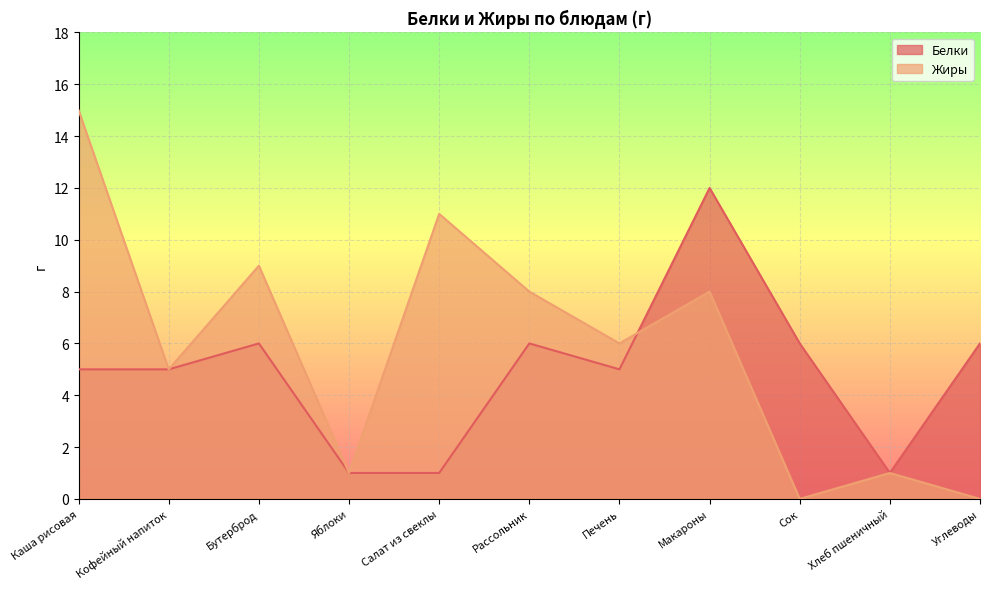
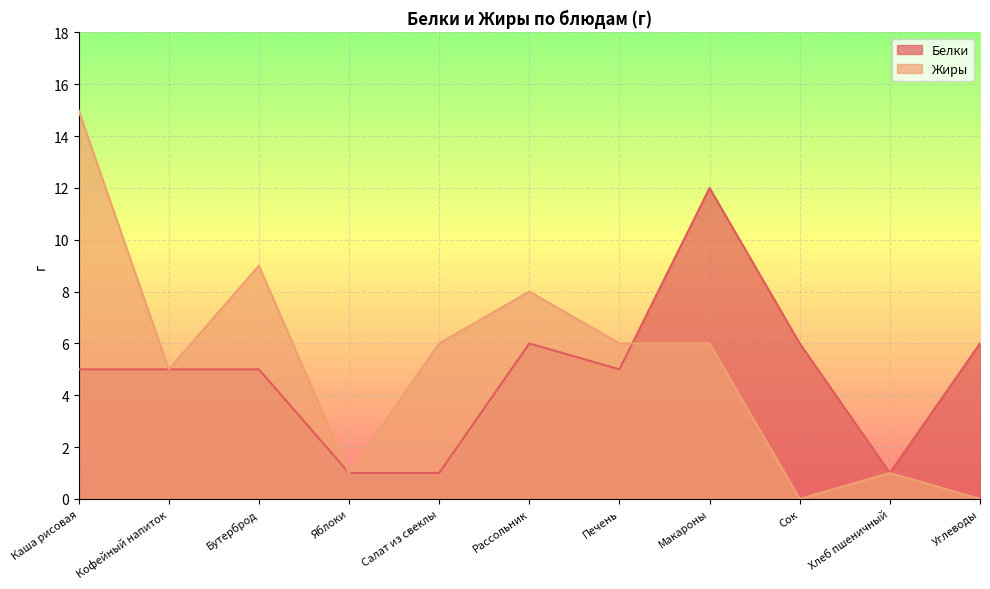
  {
    "Белки": {
      "Каша рисовая": 5,
-     "Бутерброд": 6,
+     "Бутерброд": 5,
      "Салат из свеклы": 1,
      "Рассольник": 6,
      "Печень": 5,
      "Макароны": 12,
      "Сок": 6,
      "Углеводы": 6
    },
    "Жиры": {
      "Каша рисовая": 15,
      "Бутерброд": 9,
-     "Салат из свеклы": 11,
+     "Салат из свеклы": 6,
      "Рассольник": 8,
      "Печень": 6,
-     "Макароны": 8,
+     "Макароны": 6,
      "Сок": 0,
      "Углеводы": 0
    }
  }
